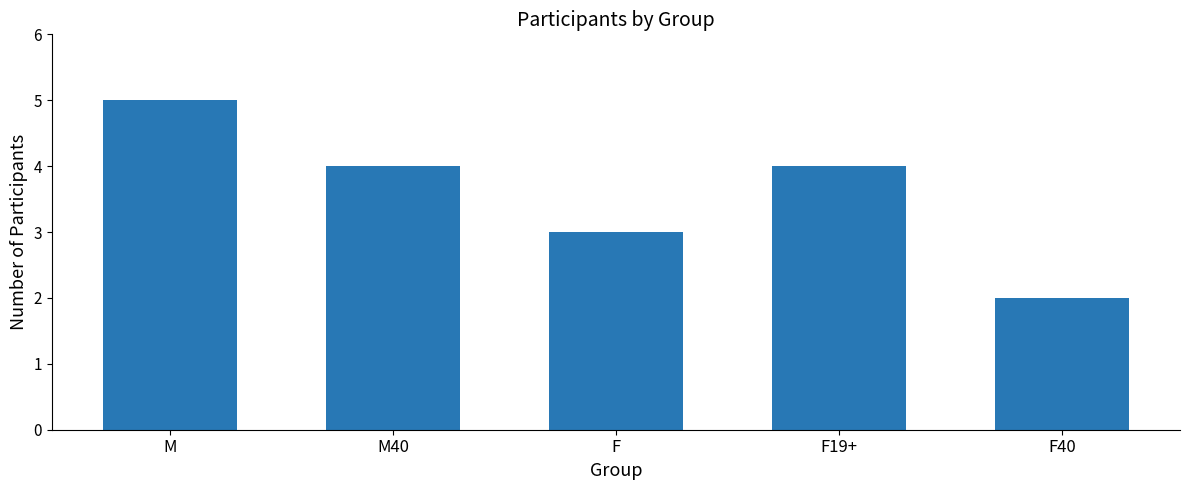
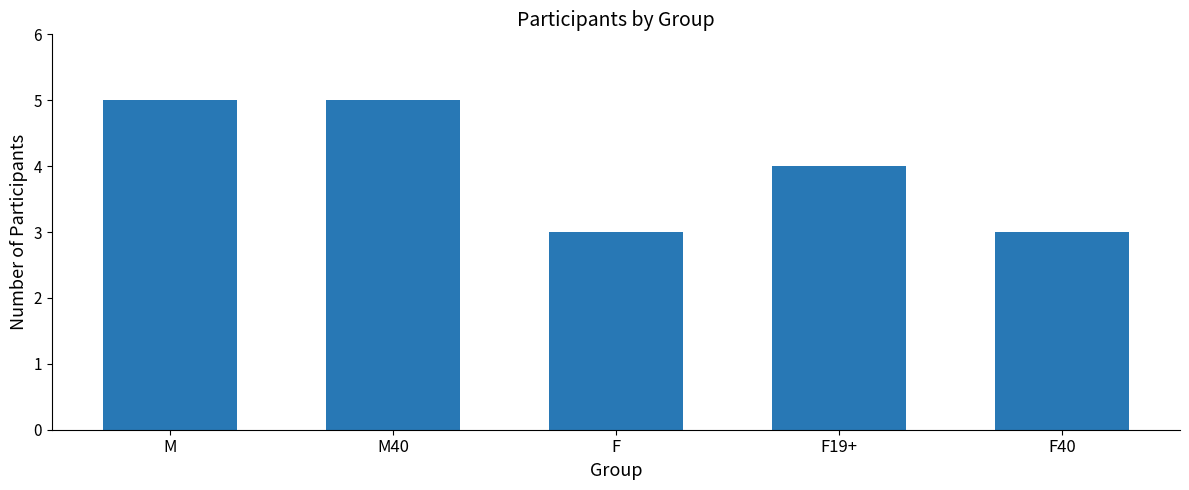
  {
    "M": 5,
-   "M40": 4,
+   "M40": 5,
    "F": 3,
    "F19+": 4,
-   "F40": 2
+   "F40": 3
  }
